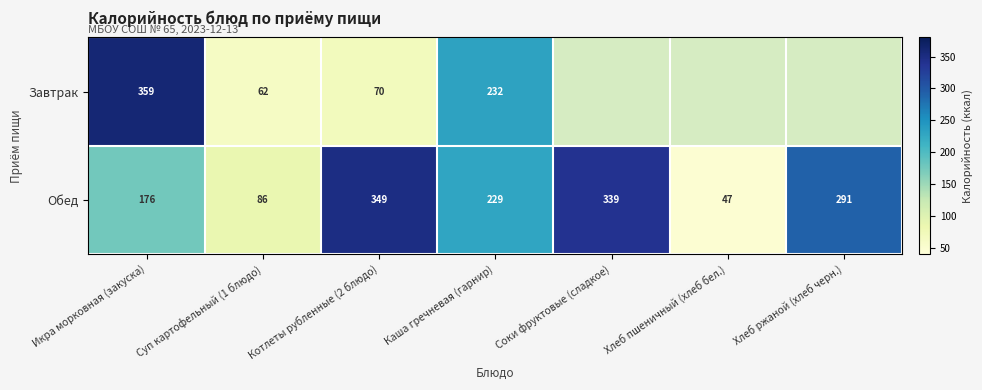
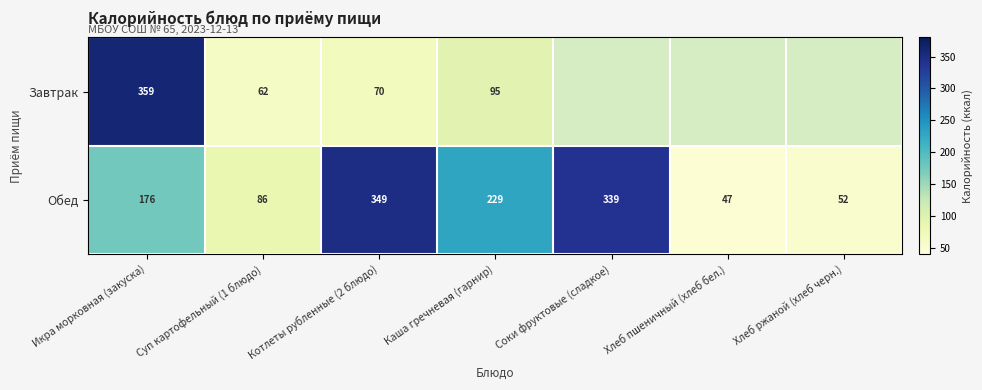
  {
    "Завтрак": {
      "Икра морковная (закуска)": 359,
      "Суп картофельный (1 блюдо)": 62,
      "Котлеты рубленные (2 блюдо)": 70,
-     "Каша гречневая (гарнир)": 232
+     "Каша гречневая (гарнир)": 95
    },
    "Обед": {
      "Икра морковная (закуска)": 176,
      "Суп картофельный (1 блюдо)": 86,
      "Котлеты рубленные (2 блюдо)": 349,
      "Каша гречневая (гарнир)": 229,
      "Соки фруктовые (сладкое)": 339,
      "Хлеб пшеничный (хлеб бел.)": 47,
-     "Хлеб ржаной (хлеб черн.)": 291
+     "Хлеб ржаной (хлеб черн.)": 52
    }
  }
